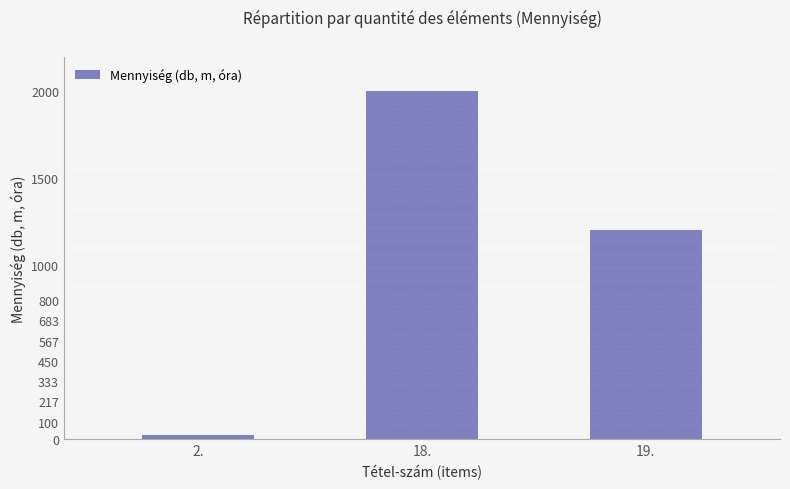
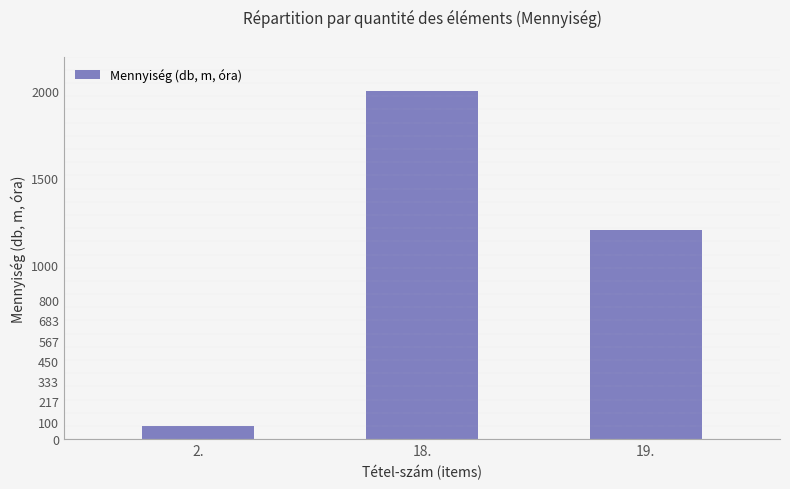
  {
-   "2.": 20,
+   "2.": 80,
    "18.": 2000,
    "19.": 1200
  }
